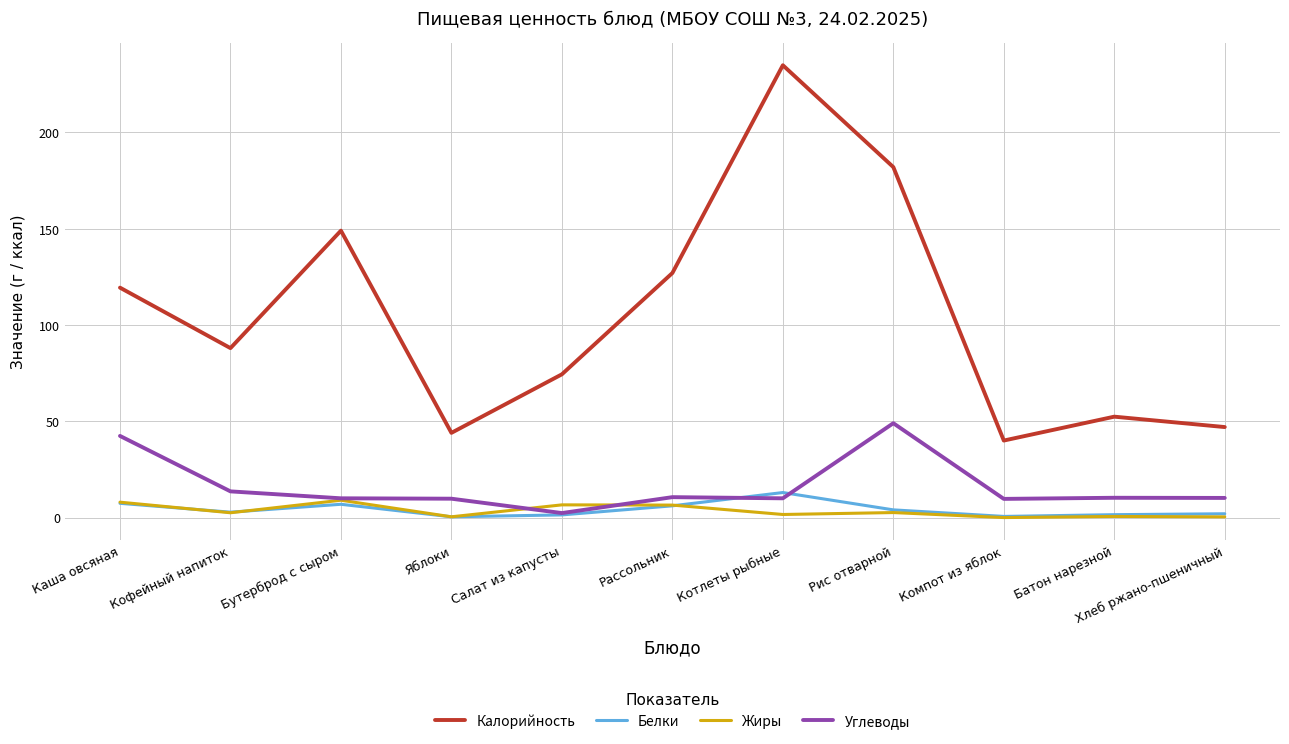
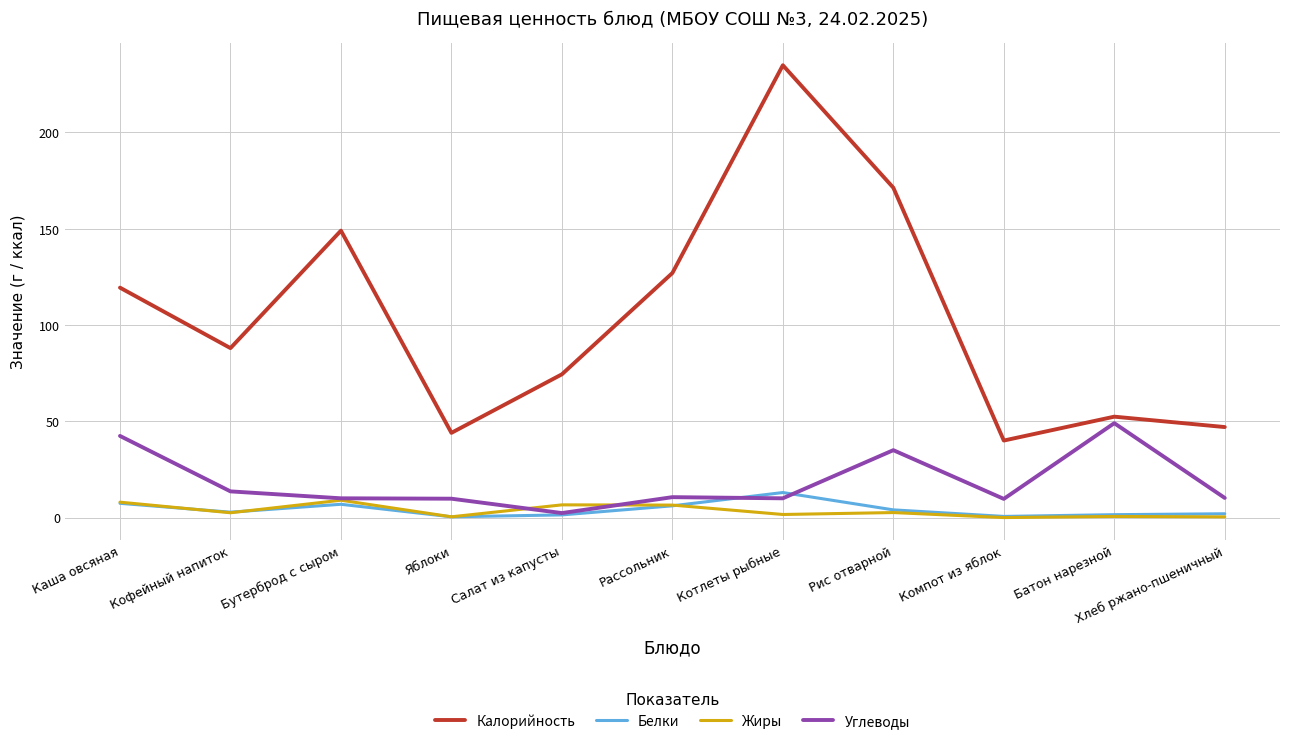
  {
    "Калорийность": {
      "Каша овсяная": 119,
      "Кофейный напиток": 88,
      "Бутерброд с сыром": 149,
      "Яблоки": 44,
      "Салат из капусты": 74,
      "Рассольник": 127,
      "Котлеты рыбные": 235,
-     "Рис отварной": 182,
+     "Рис отварной": 171,
      "Компот из яблок": 40,
      "Батон нарезной": 52,
      "Хлеб ржано-пшеничный": 47
    },
    "Белки": {
      "Бутерброд с сыром": 7,
      "Котлеты рыбные": 13,
      "Рис отварной": 4,
      "Хлеб ржано-пшеничный": 2
    },
    "Жиры": {
      "Салат из капусты": 7,
      "Котлеты рыбные": 2,
      "Рис отварной": 3,
      "Хлеб ржано-пшеничный": 0
    },
    "Углеводы": {
      "Каша овсяная": 42,
      "Кофейный напиток": 14,
      "Яблоки": 10,
      "Рассольник": 11,
      "Котлеты рыбные": 10,
-     "Рис отварной": 49,
+     "Рис отварной": 35,
      "Компот из яблок": 10,
-     "Батон нарезной": 10,
+     "Батон нарезной": 49,
      "Хлеб ржано-пшеничный": 10
    }
  }
